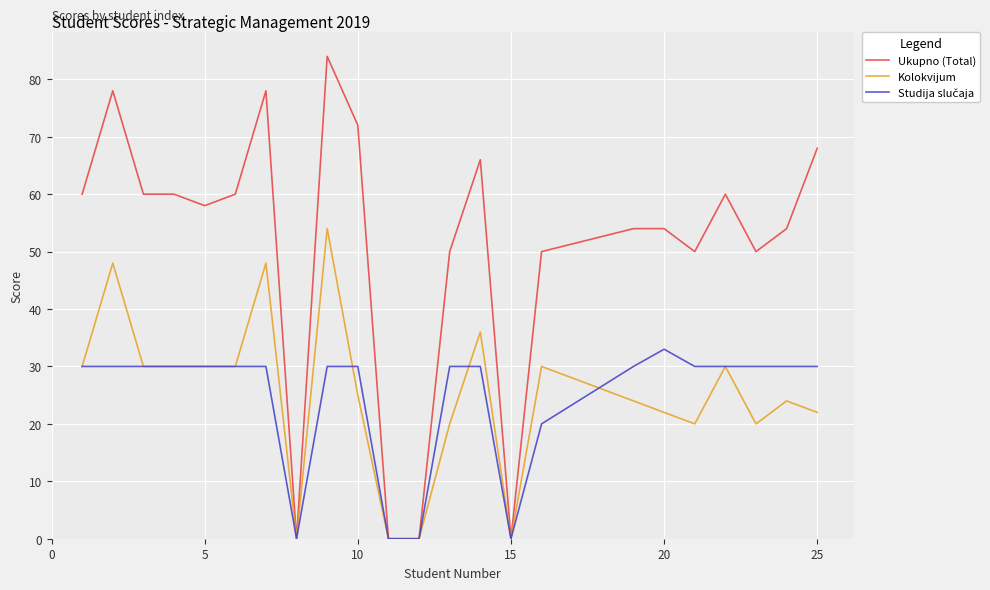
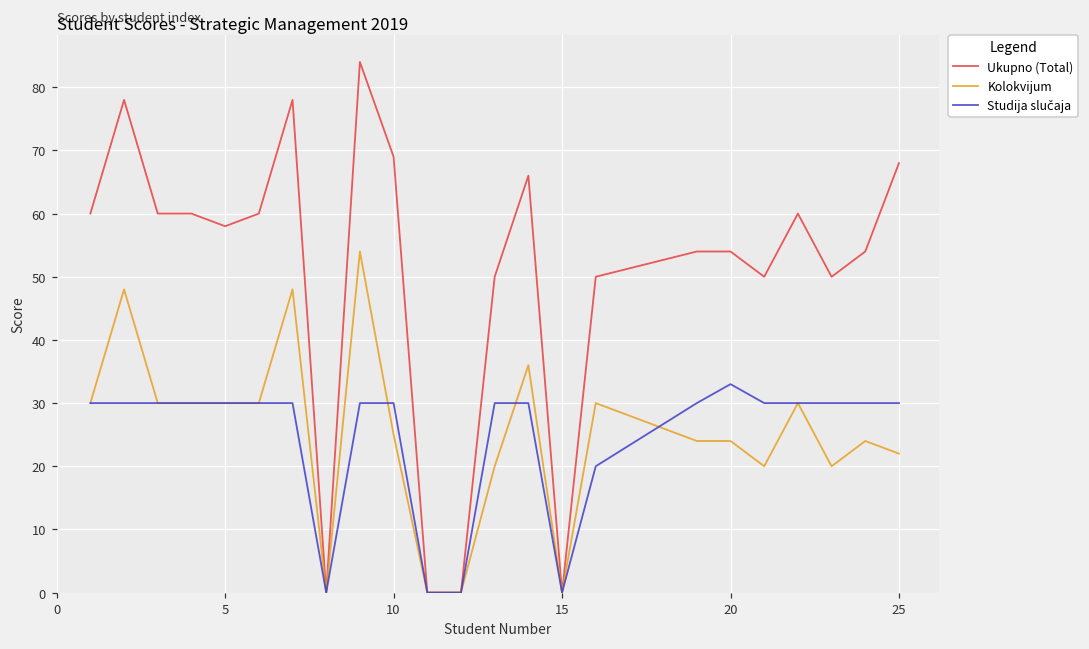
  {
    "Ukupno (Total)": {
      "5": 58,
-     "10": 72,
+     "10": 69,
      "20": 54,
      "25": 68
    },
    "Kolokvijum": {
      "10": 25,
-     "20": 22,
+     "20": 24,
      "25": 22
    },
    "Studija slučaja": {
      "10": 30,
      "20": 33,
      "25": 30
    }
  }
